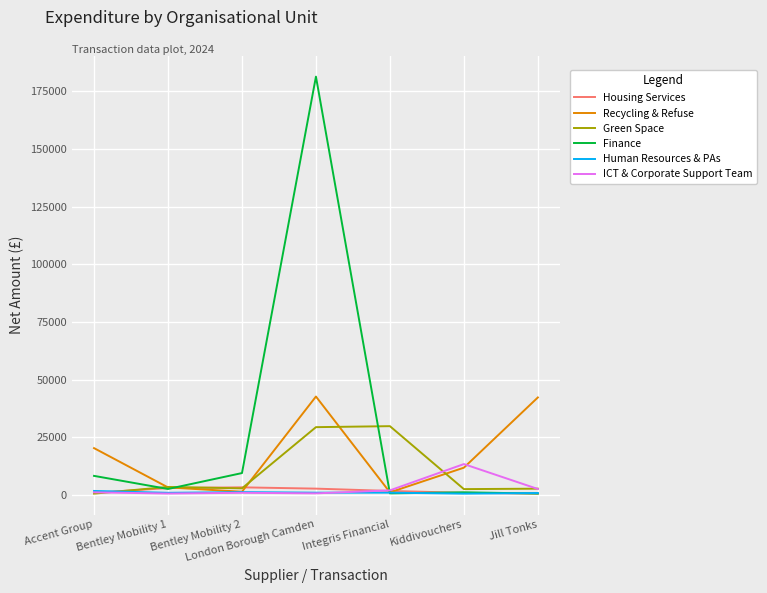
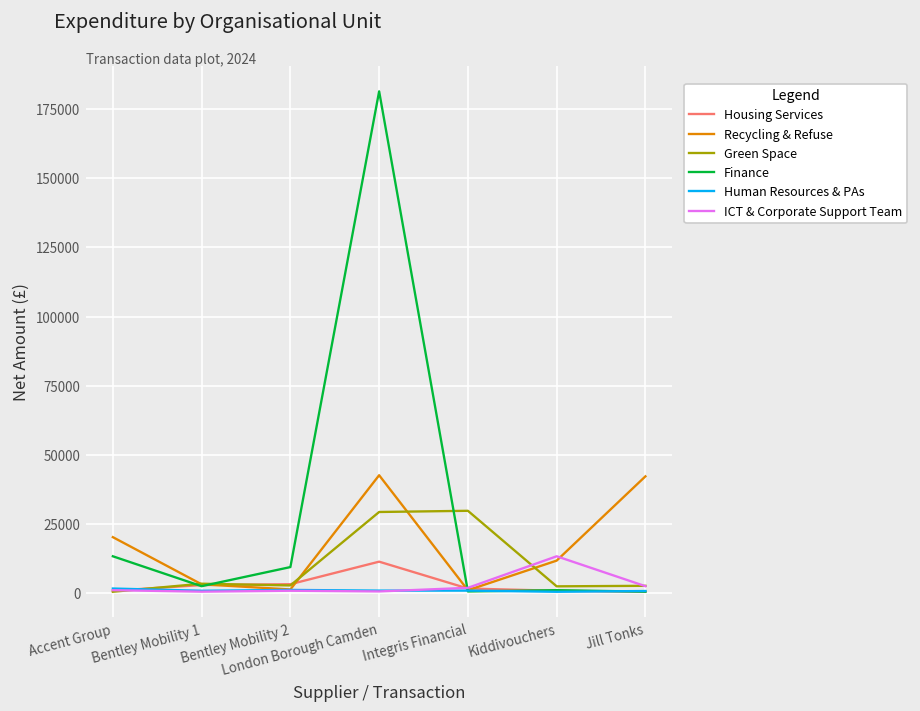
  {
    "Housing Services": {
-     "London Borough Camden": 3000
+     "London Borough Camden": 11000
    },
    "Recycling & Refuse": {
      "Accent Group": 20000,
      "London Borough Camden": 43000,
      "Kiddivouchers": 12000,
      "Jill Tonks": 42000
    },
    "Green Space": {
      "London Borough Camden": 29000,
      "Integris Financial": 30000,
      "Kiddivouchers": 3000
    },
    "Finance": {
-     "Accent Group": 8000,
+     "Accent Group": 13000,
      "Bentley Mobility 2": 10000,
      "London Borough Camden": 181000
    },
    "ICT & Corporate Support Team": {
      "Kiddivouchers": 13000
    }
  }
